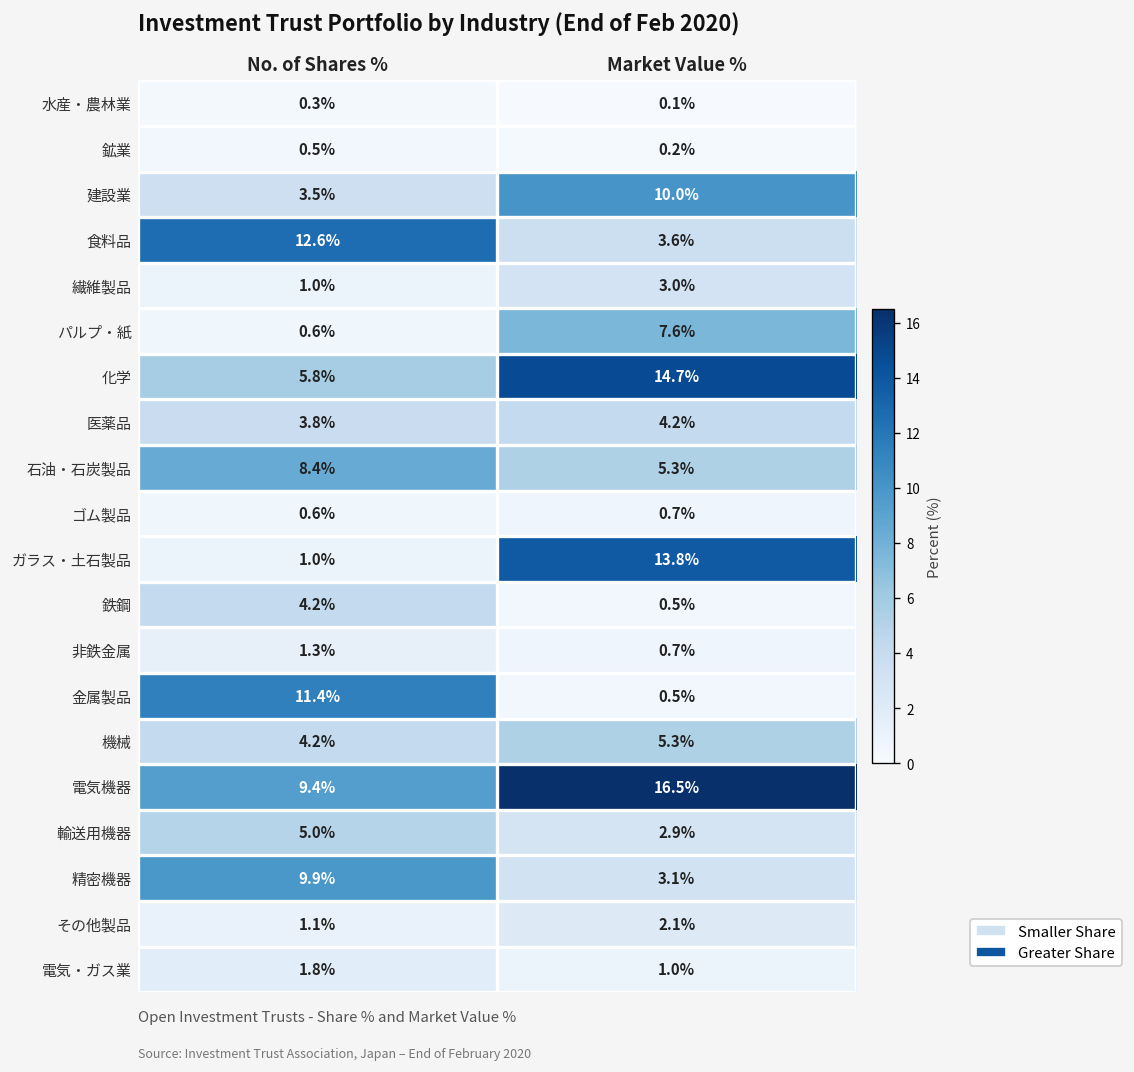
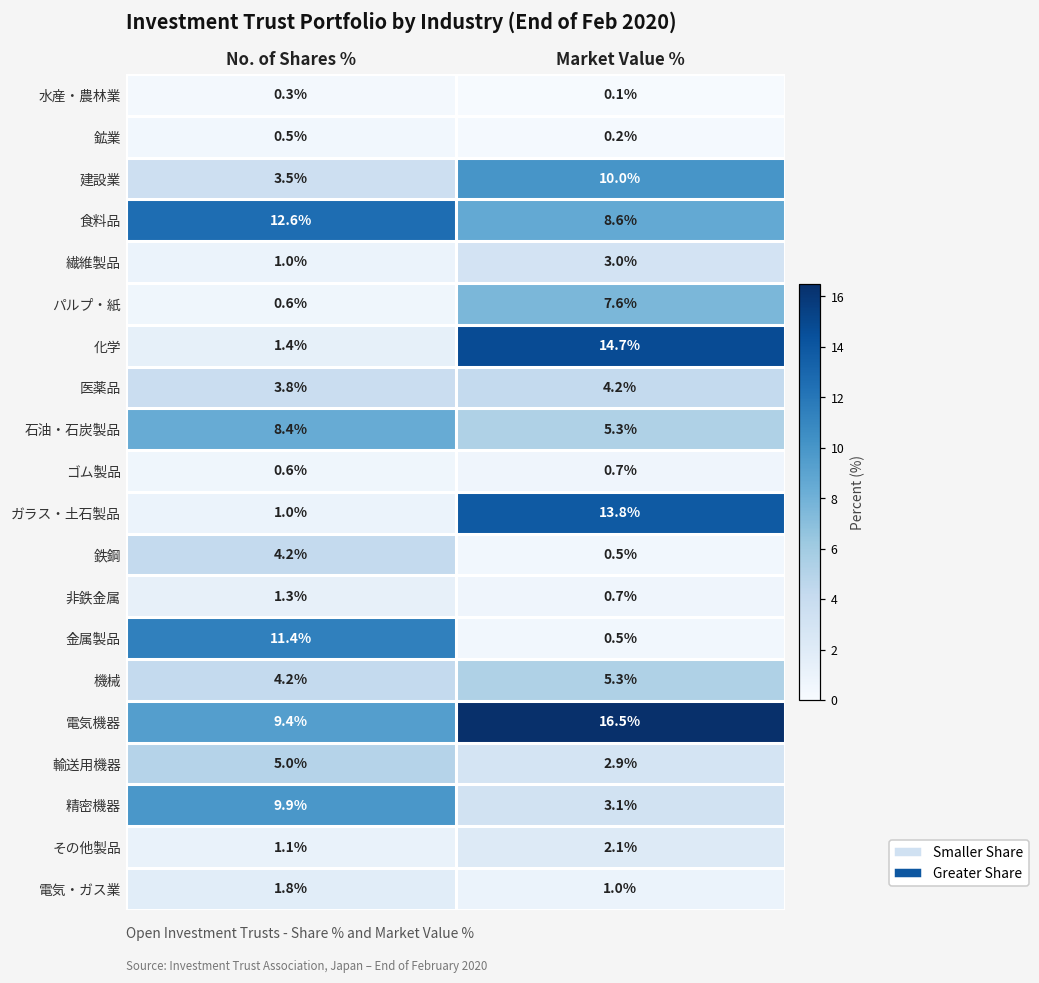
  {
    "水産・農林業": {
      "No. of Shares %": "0.3%",
      "Market Value %": "0.1%"
    },
    "鉱業": {
      "No. of Shares %": "0.5%",
      "Market Value %": "0.2%"
    },
    "建設業": {
      "No. of Shares %": "3.5%",
      "Market Value %": "10.0%"
    },
    "食料品": {
      "No. of Shares %": "12.6%",
-     "Market Value %": "3.6%"
+     "Market Value %": "8.6%"
    },
    "繊維製品": {
      "No. of Shares %": "1.0%",
      "Market Value %": "3.0%"
    },
    "パルプ・紙": {
      "No. of Shares %": "0.6%",
      "Market Value %": "7.6%"
    },
    "化学": {
-     "No. of Shares %": "5.8%",
+     "No. of Shares %": "1.4%",
      "Market Value %": "14.7%"
    },
    "医薬品": {
      "No. of Shares %": "3.8%",
      "Market Value %": "4.2%"
    },
    "石油・石炭製品": {
      "No. of Shares %": "8.4%",
      "Market Value %": "5.3%"
    },
    "ゴム製品": {
      "No. of Shares %": "0.6%",
      "Market Value %": "0.7%"
    },
    "ガラス・土石製品": {
      "No. of Shares %": "1.0%",
      "Market Value %": "13.8%"
    },
    "鉄鋼": {
      "No. of Shares %": "4.2%",
      "Market Value %": "0.5%"
    },
    "非鉄金属": {
      "No. of Shares %": "1.3%",
      "Market Value %": "0.7%"
    },
    "金属製品": {
      "No. of Shares %": "11.4%",
      "Market Value %": "0.5%"
    },
    "機械": {
      "No. of Shares %": "4.2%",
      "Market Value %": "5.3%"
    },
    "電気機器": {
      "No. of Shares %": "9.4%",
      "Market Value %": "16.5%"
    },
    "輸送用機器": {
      "No. of Shares %": "5.0%",
      "Market Value %": "2.9%"
    },
    "精密機器": {
      "No. of Shares %": "9.9%",
      "Market Value %": "3.1%"
    },
    "その他製品": {
      "No. of Shares %": "1.1%",
      "Market Value %": "2.1%"
    },
    "電気・ガス業": {
      "No. of Shares %": "1.8%",
      "Market Value %": "1.0%"
    }
  }
